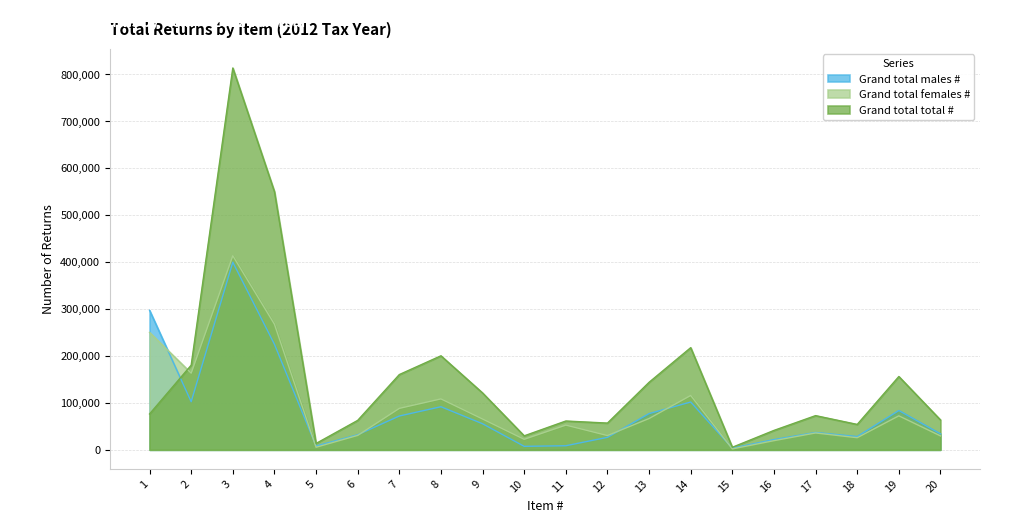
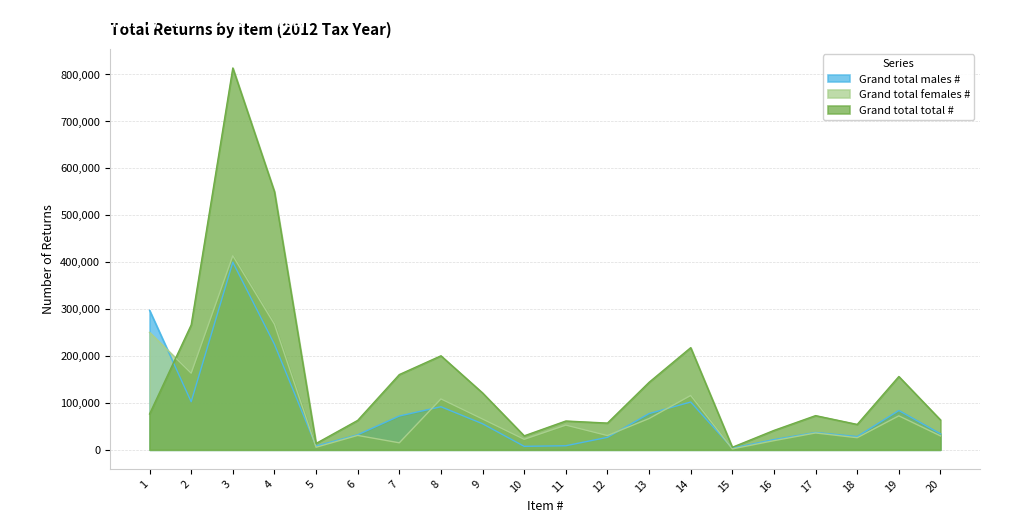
  {
    "Grand total males #": {
      "1": "300,000",
      "2": "100,000",
      "3": "400,000",
      "4": "230,000",
      "7": "70,000",
      "8": "90,000",
      "9": "60,000",
      "10": "10,000",
      "11": "10,000",
      "13": "80,000",
      "14": "100,000",
      "19": "80,000"
    },
    "Grand total females #": {
      "1": "250,000",
      "2": "160,000",
      "3": "410,000",
      "4": "270,000",
-     "7": "90,000",
+     "7": "10,000",
      "8": "110,000",
      "9": "70,000",
      "10": "20,000",
      "11": "50,000",
      "13": "70,000",
      "14": "120,000",
      "19": "70,000"
    },
    "Grand total total #": {
      "1": "80,000",
-     "2": "180,000",
+     "2": "270,000",
      "3": "810,000",
      "4": "550,000",
      "6": "60,000",
      "7": "160,000",
      "8": "200,000",
      "9": "120,000",
      "10": "30,000",
      "11": "60,000",
      "12": "60,000",
      "13": "140,000",
      "14": "220,000",
      "16": "40,000",
      "17": "70,000",
      "18": "50,000",
      "19": "160,000",
      "20": "60,000"
    }
  }
